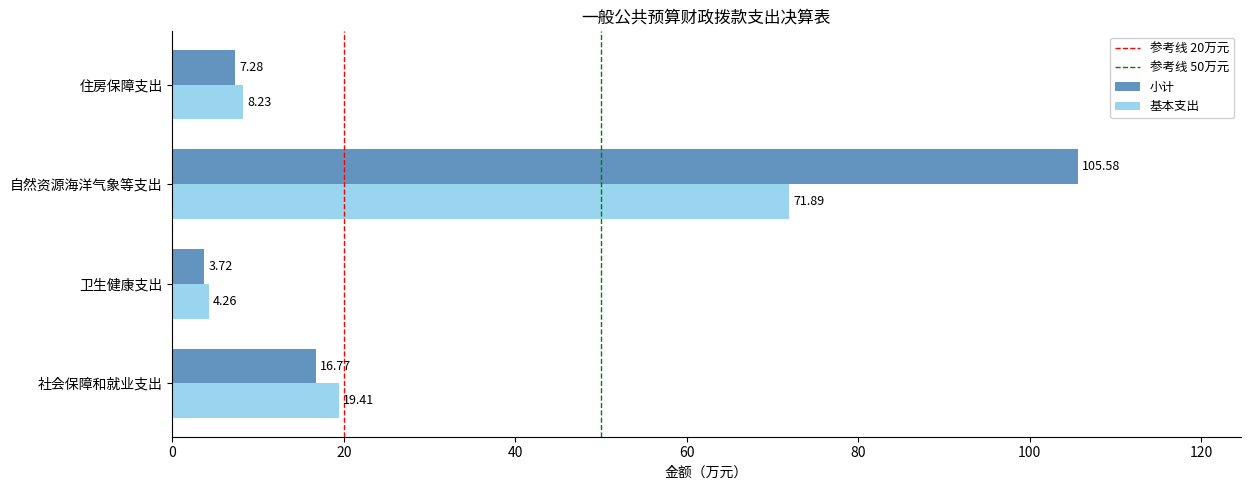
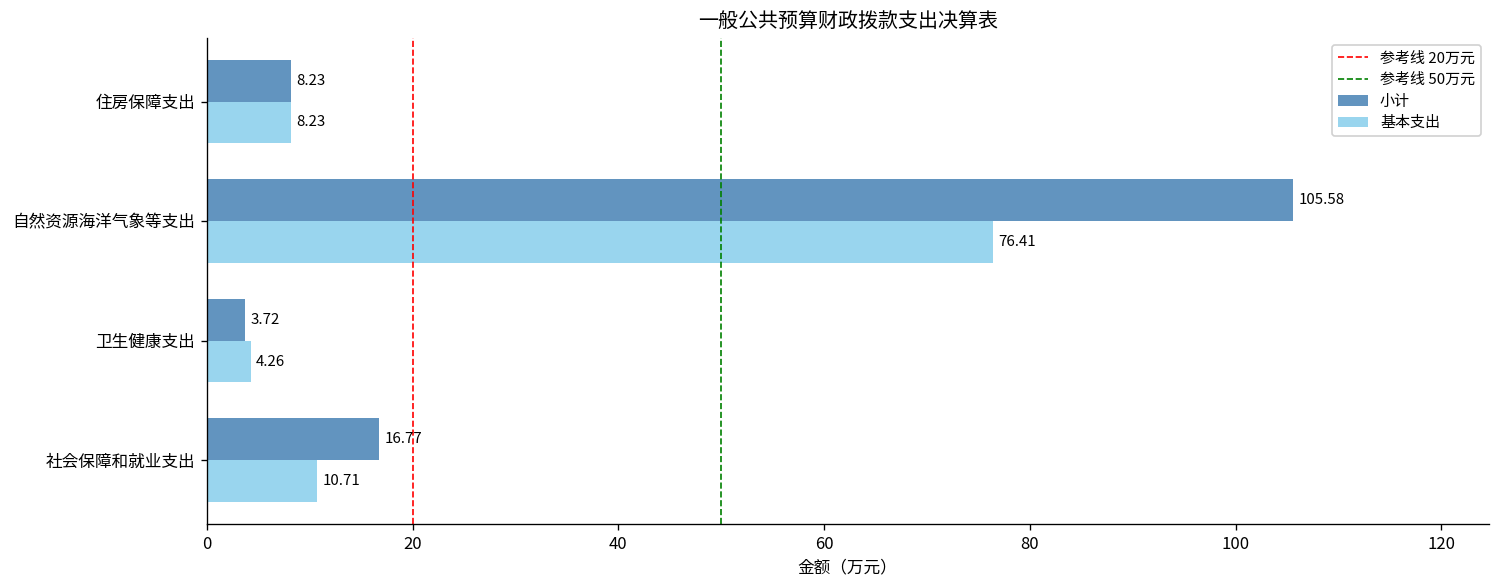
  {
    "小计": {
-     "住房保障支出": 7.28,
+     "住房保障支出": 8.23,
      "自然资源海洋气象等支出": 105.58,
      "卫生健康支出": 3.72,
      "社会保障和就业支出": 16.77
    },
    "基本支出": {
      "住房保障支出": 8.23,
-     "自然资源海洋气象等支出": 71.89,
+     "自然资源海洋气象等支出": 76.41,
      "卫生健康支出": 4.26,
-     "社会保障和就业支出": 19.41
+     "社会保障和就业支出": 10.71
    }
  }
